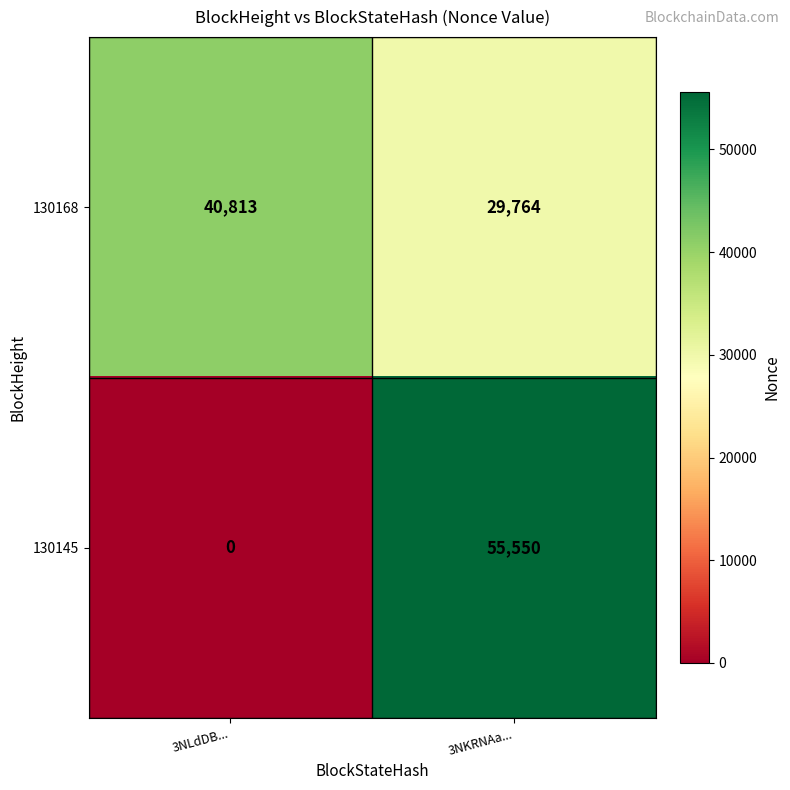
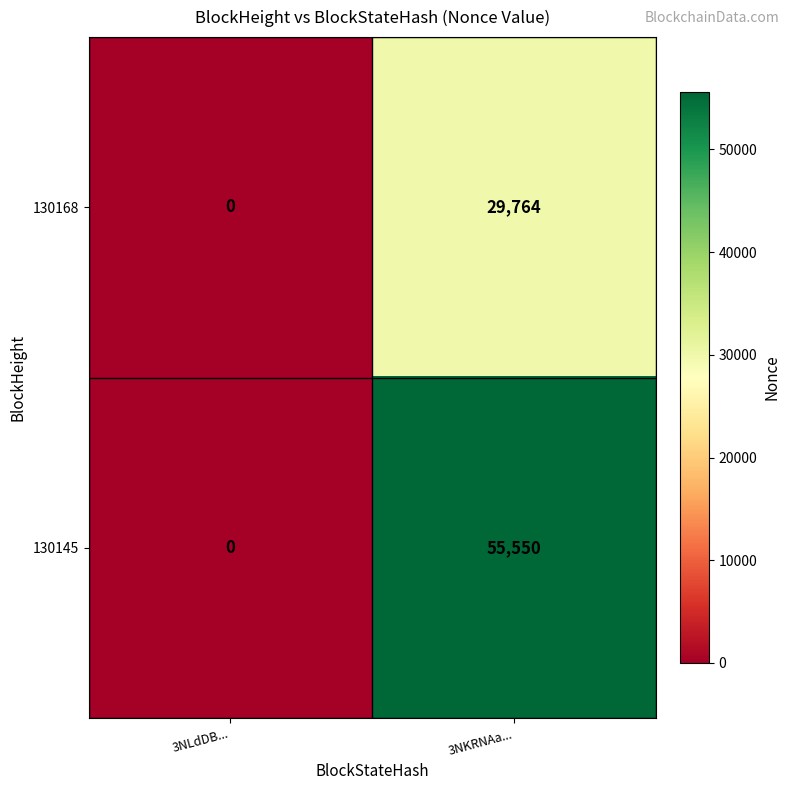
  {
    "130168": {
-     "3NLdDB...": "40,813",
+     "3NLdDB...": "0",
      "3NKRNAa...": "29,764"
    },
    "130145": {
      "3NLdDB...": "0",
      "3NKRNAa...": "55,550"
    }
  }
